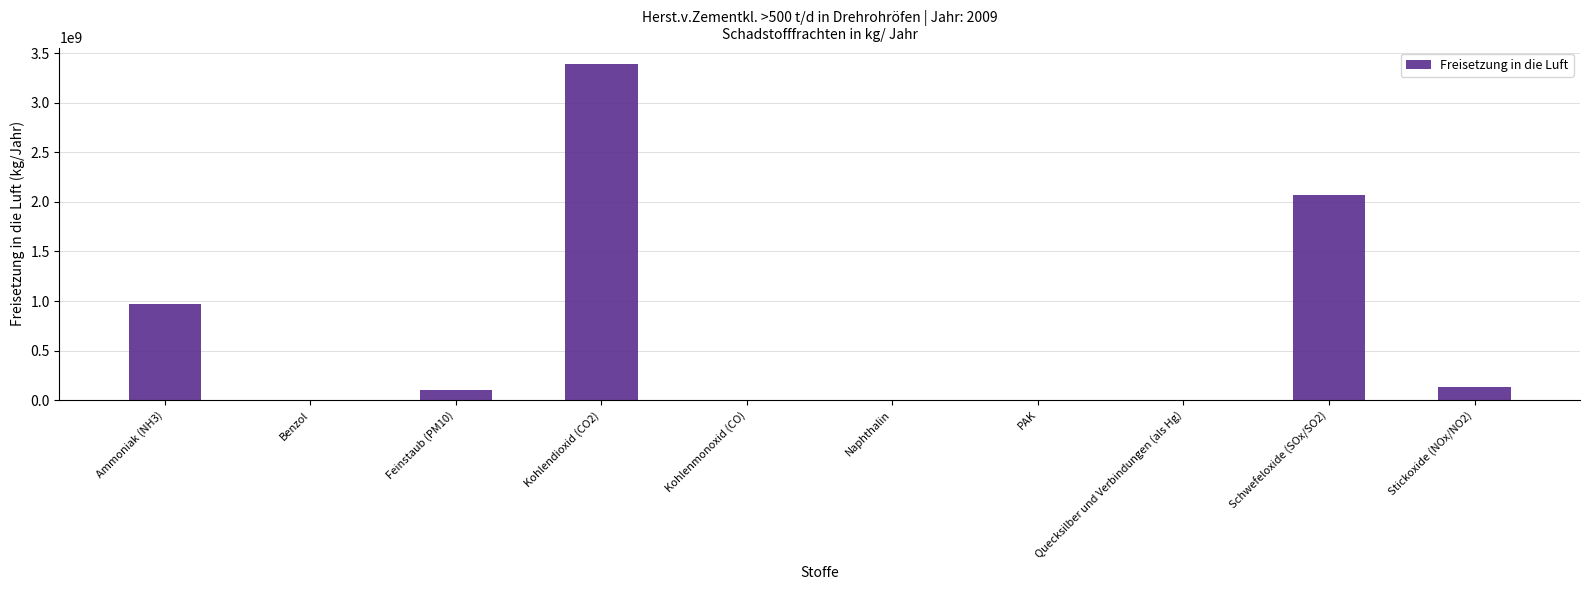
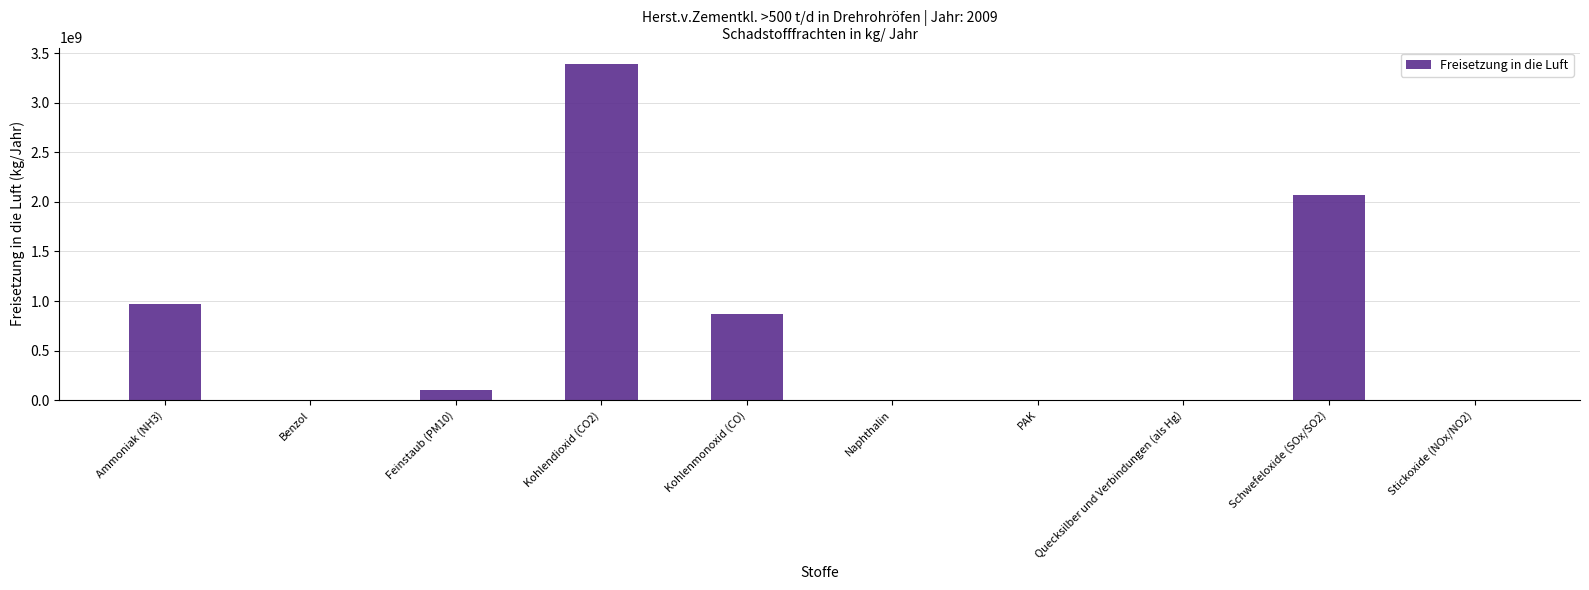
  {
    "Ammoniak (NH3)": 1000000000,
    "Feinstaub (PM10)": 100000000,
    "Kohlendioxid (CO2)": 3400000000,
-   "Kohlenmonoxid (CO)": 0,
+   "Kohlenmonoxid (CO)": 900000000,
    "Schwefeloxide (SOx/SO2)": 2100000000,
-   "Stickoxide (NOx/NO2)": 100000000
+   "Stickoxide (NOx/NO2)": 0
  }
